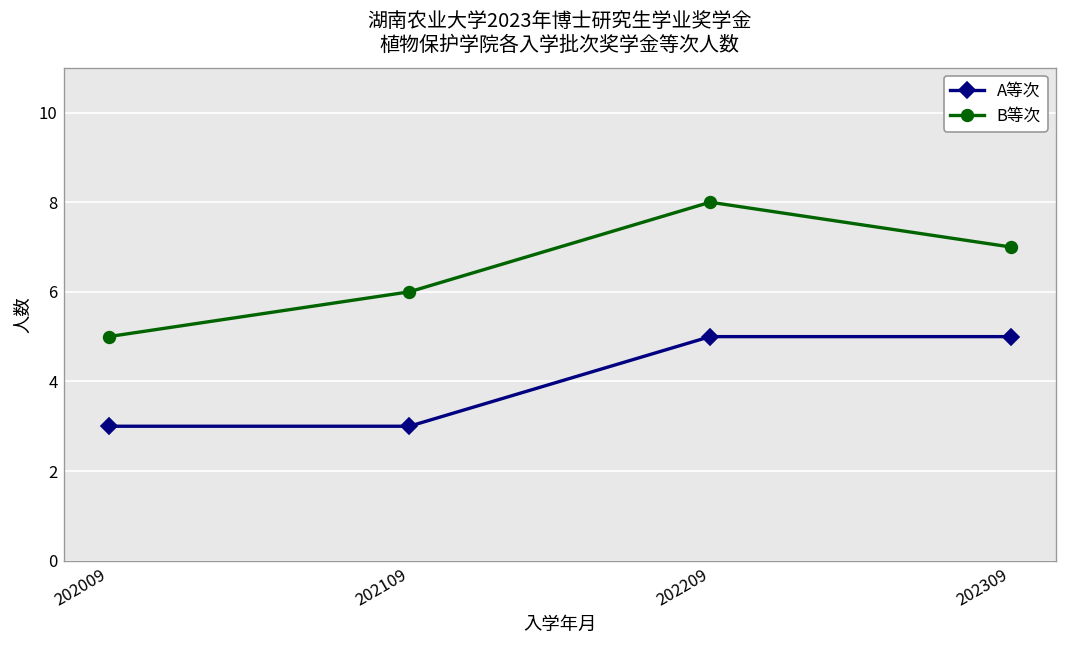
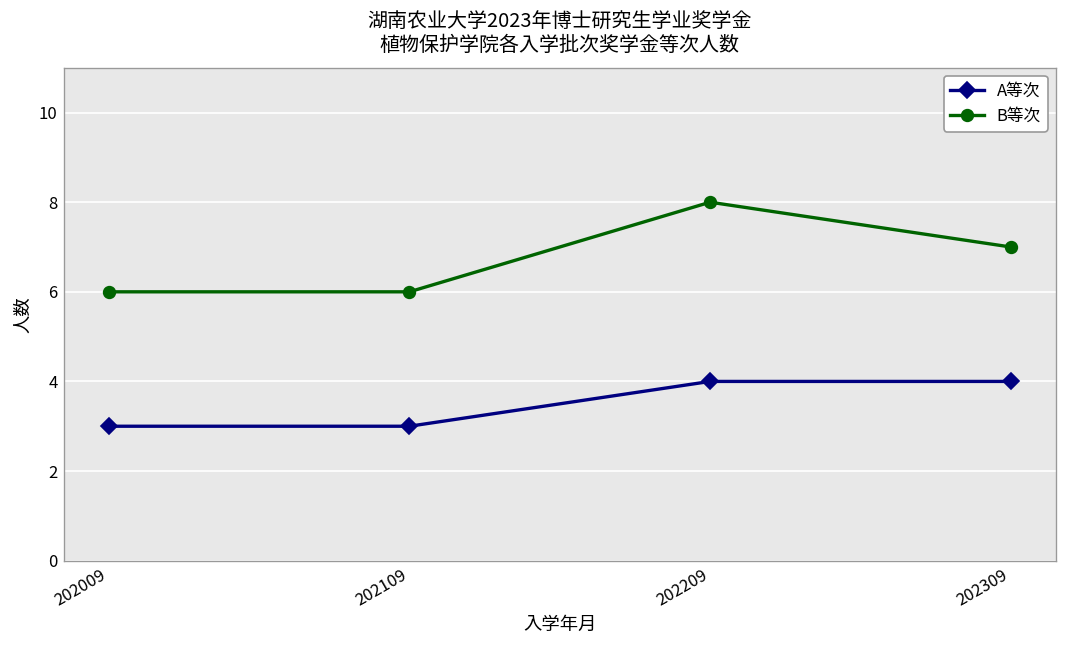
  {
    "A等次": {
      "202009": 3,
      "202109": 3,
-     "202209": 5,
-     "202309": 5
+     "202209": 4,
+     "202309": 4
    },
    "B等次": {
-     "202009": 5,
+     "202009": 6,
      "202109": 6,
      "202209": 8,
      "202309": 7
    }
  }
